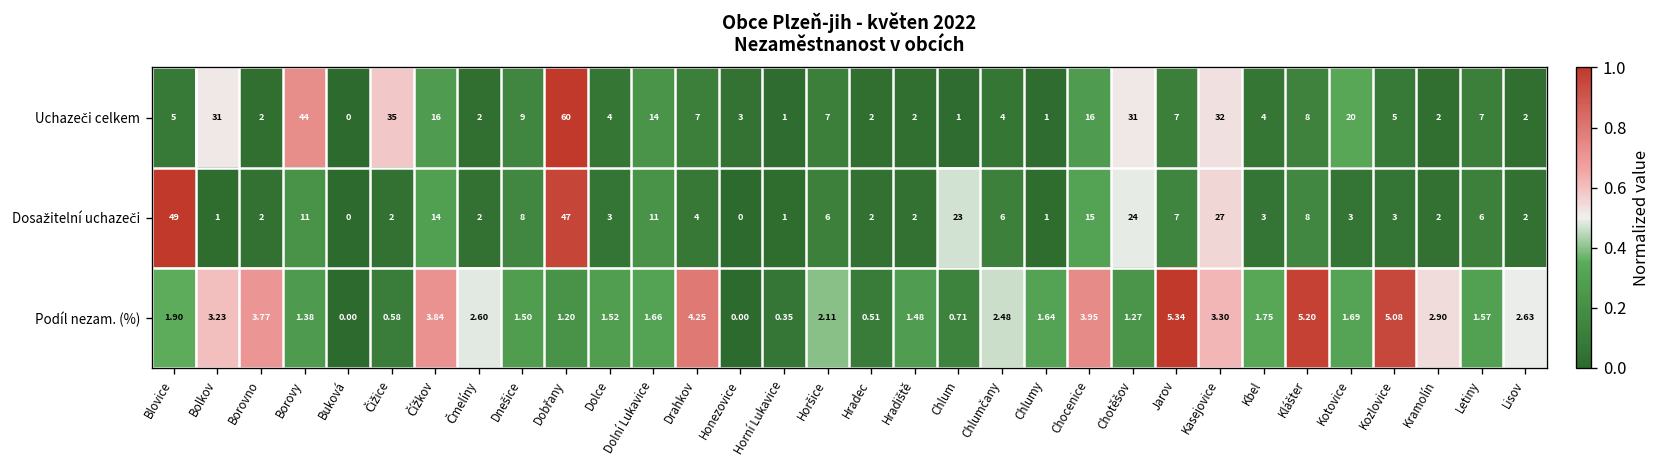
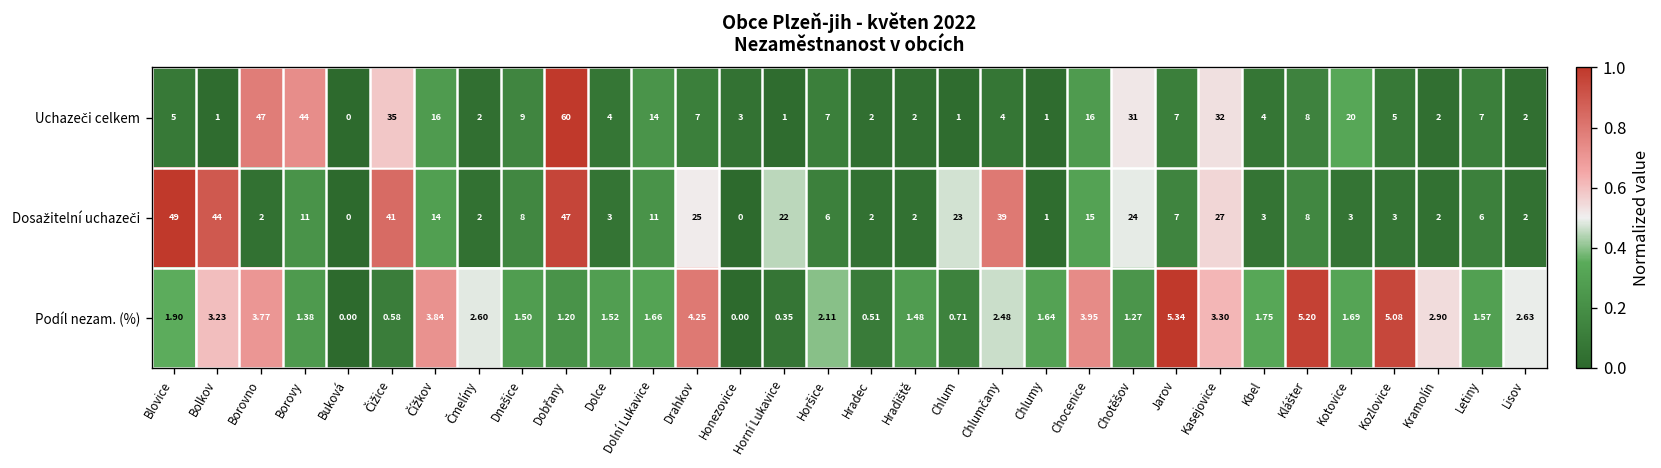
  {
    "Uchazeči celkem": {
      "Blovice": 5,
-     "Bolkov": 31,
-     "Borovno": 2,
+     "Bolkov": 1,
+     "Borovno": 47,
      "Borovy": 44,
      "Buková": 0,
      "Čižice": 35,
      "Čížkov": 16,
      "Čmelíny": 2,
      "Dnešice": 9,
      "Dobřany": 60,
      "Dolce": 4,
      "Dolní Lukavice": 14,
      "Drahkov": 7,
      "Honezovice": 3,
      "Horní Lukavice": 1,
      "Horšice": 7,
      "Hradec": 2,
      "Hradiště": 2,
      "Chlum": 1,
      "Chlumčany": 4,
      "Chlumy": 1,
      "Chocenice": 16,
      "Chotěšov": 31,
      "Jarov": 7,
      "Kasejovice": 32,
      "Kbel": 4,
      "Klášter": 8,
      "Kotovice": 20,
      "Kozlovice": 5,
      "Kramolín": 2,
      "Letiny": 7,
      "Lisov": 2
    },
    "Dosažitelní uchazeči": {
      "Blovice": 49,
-     "Bolkov": 1,
+     "Bolkov": 44,
      "Borovno": 2,
      "Borovy": 11,
      "Buková": 0,
-     "Čižice": 2,
+     "Čižice": 41,
      "Čížkov": 14,
      "Čmelíny": 2,
      "Dnešice": 8,
      "Dobřany": 47,
      "Dolce": 3,
      "Dolní Lukavice": 11,
-     "Drahkov": 4,
+     "Drahkov": 25,
      "Honezovice": 0,
-     "Horní Lukavice": 1,
+     "Horní Lukavice": 22,
      "Horšice": 6,
      "Hradec": 2,
      "Hradiště": 2,
      "Chlum": 23,
-     "Chlumčany": 6,
+     "Chlumčany": 39,
      "Chlumy": 1,
      "Chocenice": 15,
      "Chotěšov": 24,
      "Jarov": 7,
      "Kasejovice": 27,
      "Kbel": 3,
      "Klášter": 8,
      "Kotovice": 3,
      "Kozlovice": 3,
      "Kramolín": 2,
      "Letiny": 6,
      "Lisov": 2
    },
    "Podíl nezam. (%)": {
      "Blovice": 1.90,
      "Bolkov": 3.23,
      "Borovno": 3.77,
      "Borovy": 1.38,
      "Buková": 0.00,
      "Čižice": 0.58,
      "Čížkov": 3.84,
      "Čmelíny": 2.60,
      "Dnešice": 1.50,
      "Dobřany": 1.20,
      "Dolce": 1.52,
      "Dolní Lukavice": 1.66,
      "Drahkov": 4.25,
      "Honezovice": 0.00,
      "Horní Lukavice": 0.35,
      "Horšice": 2.11,
      "Hradec": 0.51,
      "Hradiště": 1.48,
      "Chlum": 0.71,
      "Chlumčany": 2.48,
      "Chlumy": 1.64,
      "Chocenice": 3.95,
      "Chotěšov": 1.27,
      "Jarov": 5.34,
      "Kasejovice": 3.30,
      "Kbel": 1.75,
      "Klášter": 5.20,
      "Kotovice": 1.69,
      "Kozlovice": 5.08,
      "Kramolín": 2.90,
      "Letiny": 1.57,
      "Lisov": 2.63
    }
  }
